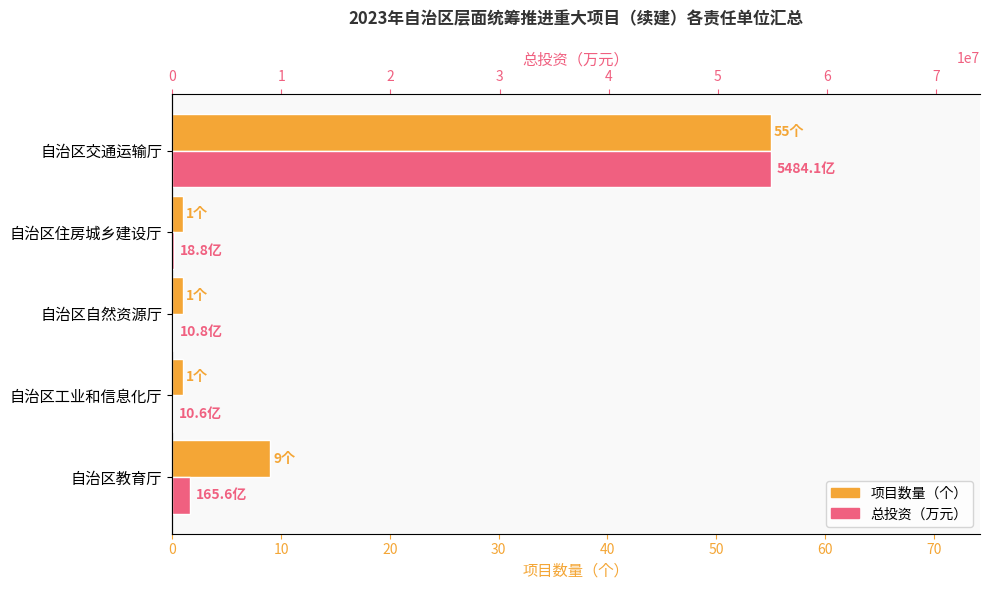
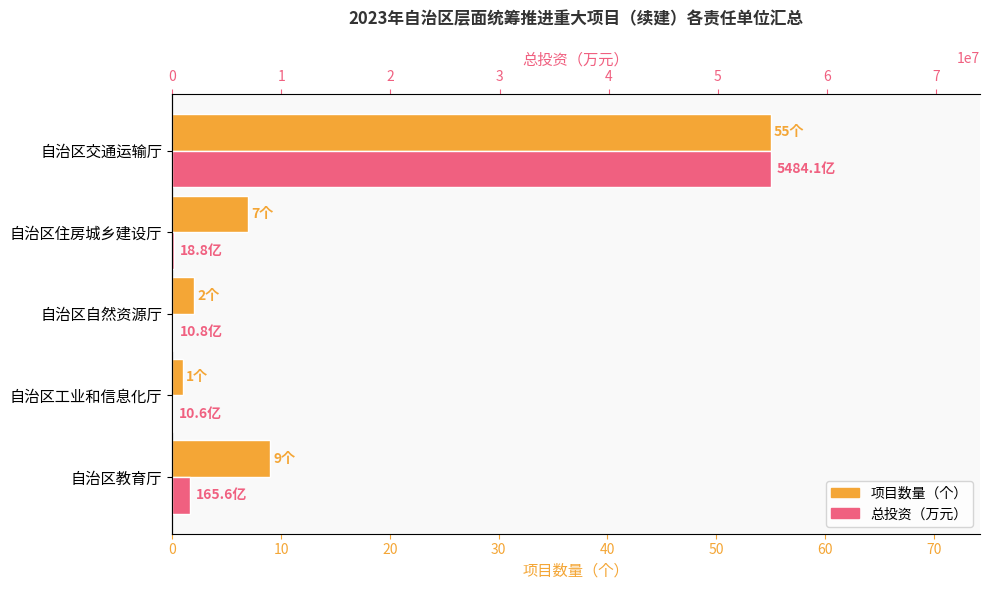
  {
    "项目数量（个）": {
      "自治区交通运输厅": "55个",
-     "自治区住房城乡建设厅": "1个",
-     "自治区自然资源厅": "1个",
+     "自治区住房城乡建设厅": "7个",
+     "自治区自然资源厅": "2个",
      "自治区工业和信息化厅": "1个",
      "自治区教育厅": "9个"
    }
  }
